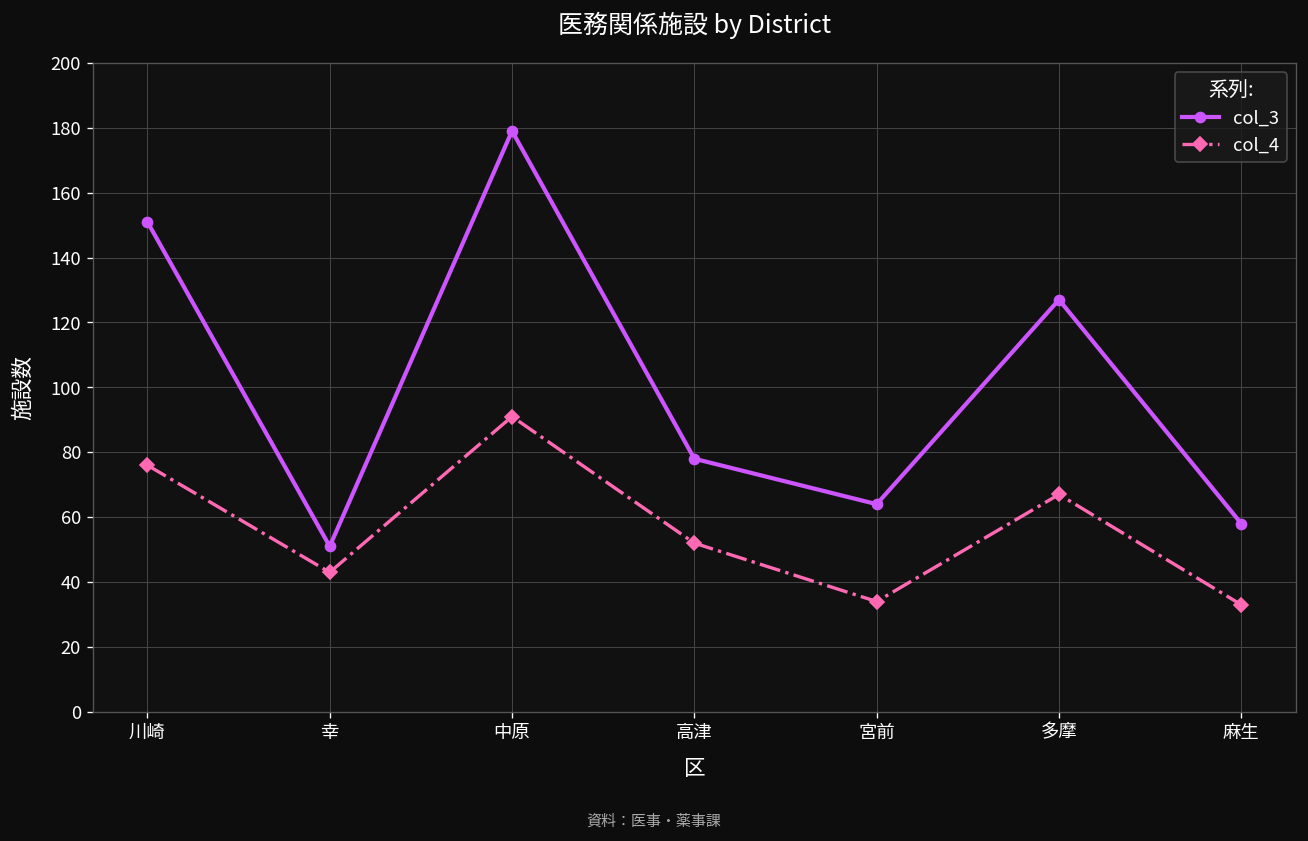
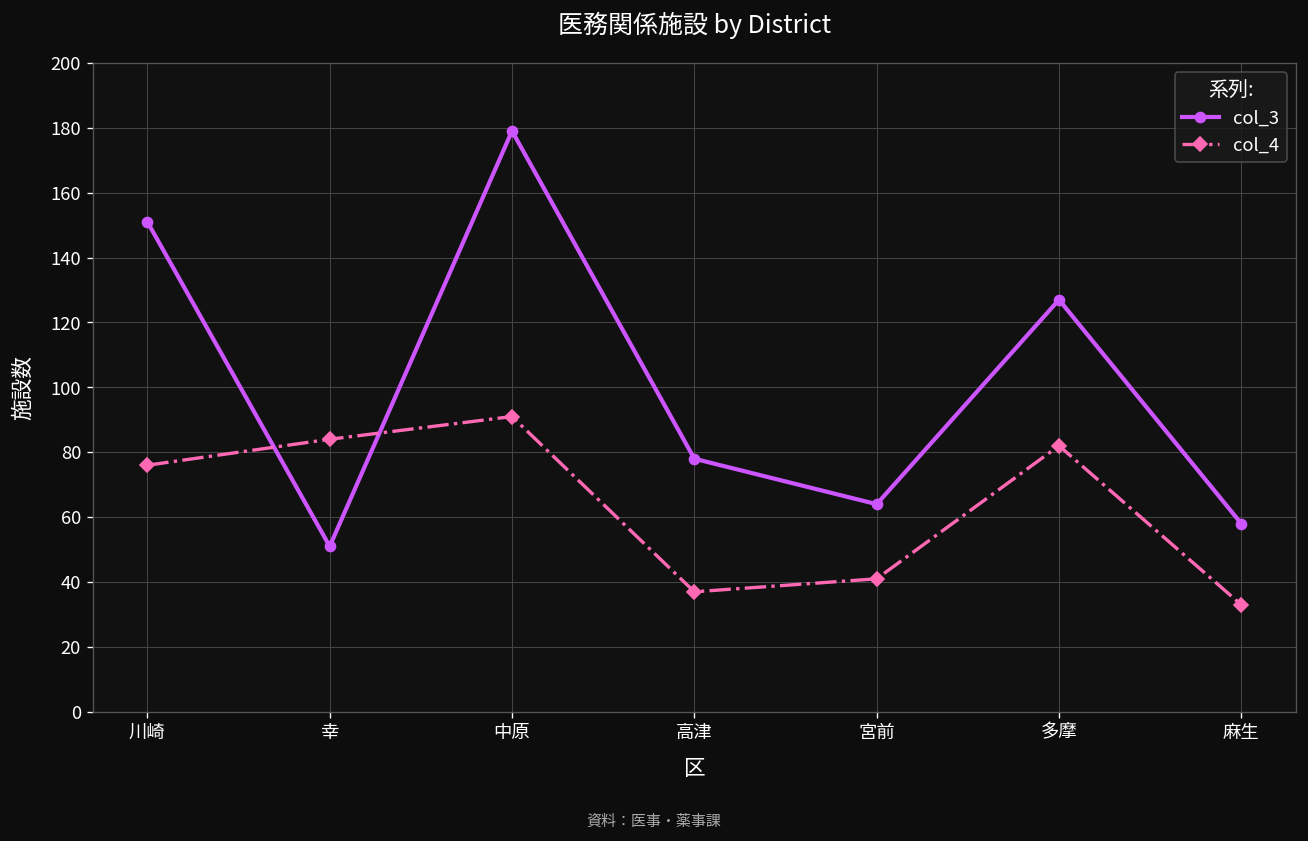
  {
    "col_3": {
      "川崎": 151,
      "幸": 51,
      "中原": 179,
      "高津": 78,
      "宮前": 64,
      "多摩": 127,
      "麻生": 58
    },
    "col_4": {
      "川崎": 76,
-     "幸": 43,
+     "幸": 84,
      "中原": 91,
-     "高津": 52,
-     "宮前": 34,
-     "多摩": 67,
+     "高津": 37,
+     "宮前": 41,
+     "多摩": 82,
      "麻生": 33
    }
  }
